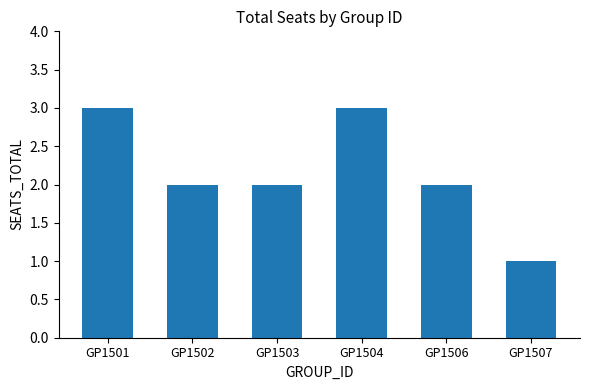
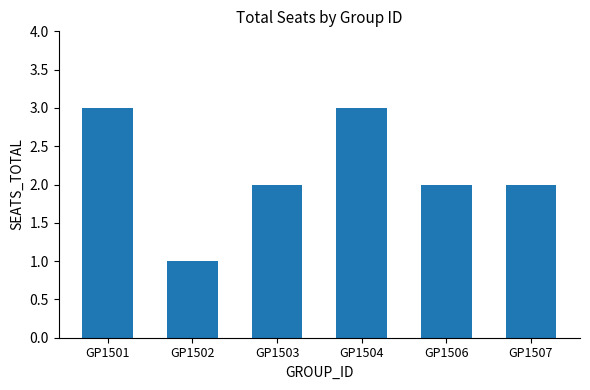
  {
    "GP1501": 3,
-   "GP1502": 2,
+   "GP1502": 1,
    "GP1503": 2,
    "GP1504": 3,
    "GP1506": 2,
-   "GP1507": 1
+   "GP1507": 2
  }
